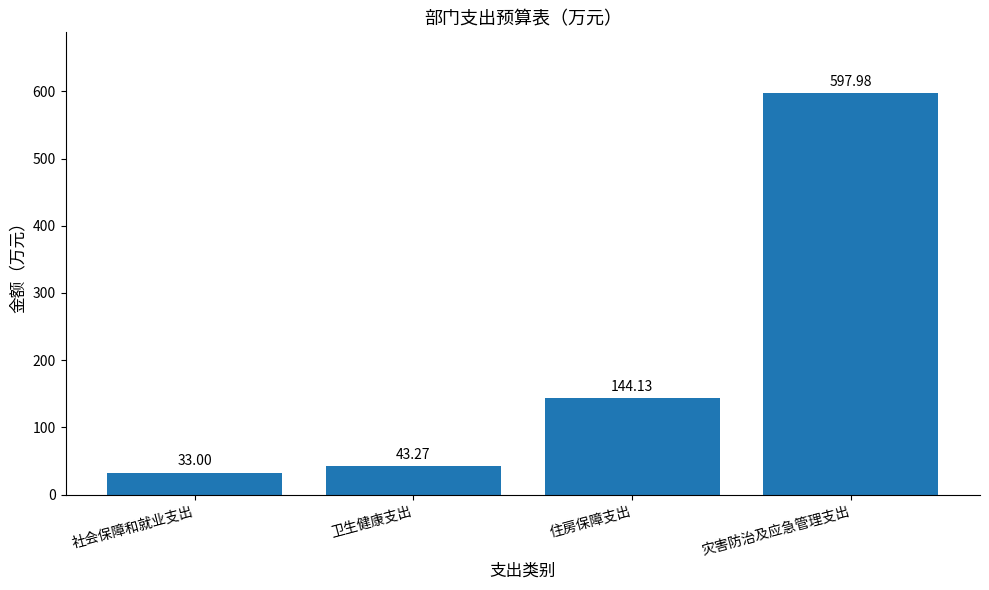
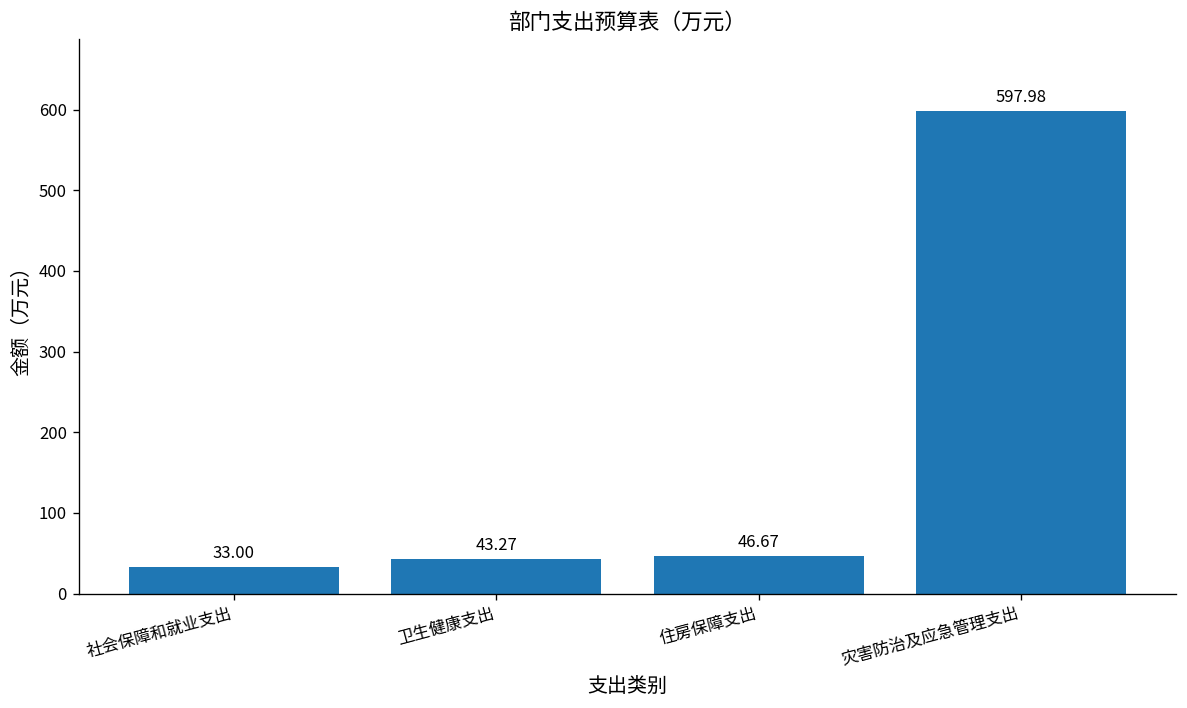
  {
    "社会保障和就业支出": 33.00,
    "卫生健康支出": 43.27,
-   "住房保障支出": 144.13,
+   "住房保障支出": 46.67,
    "灾害防治及应急管理支出": 597.98
  }
